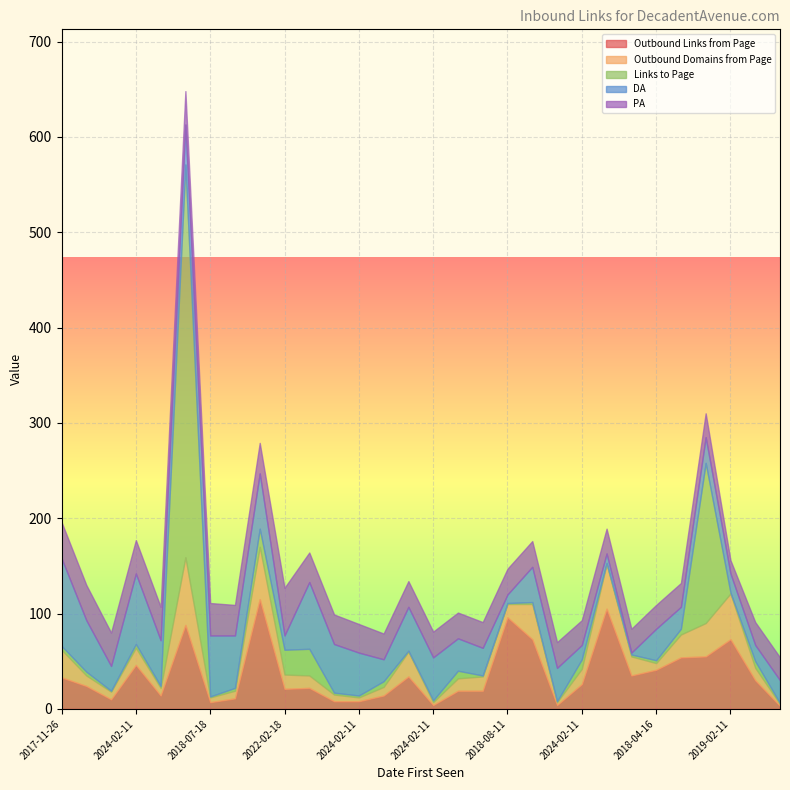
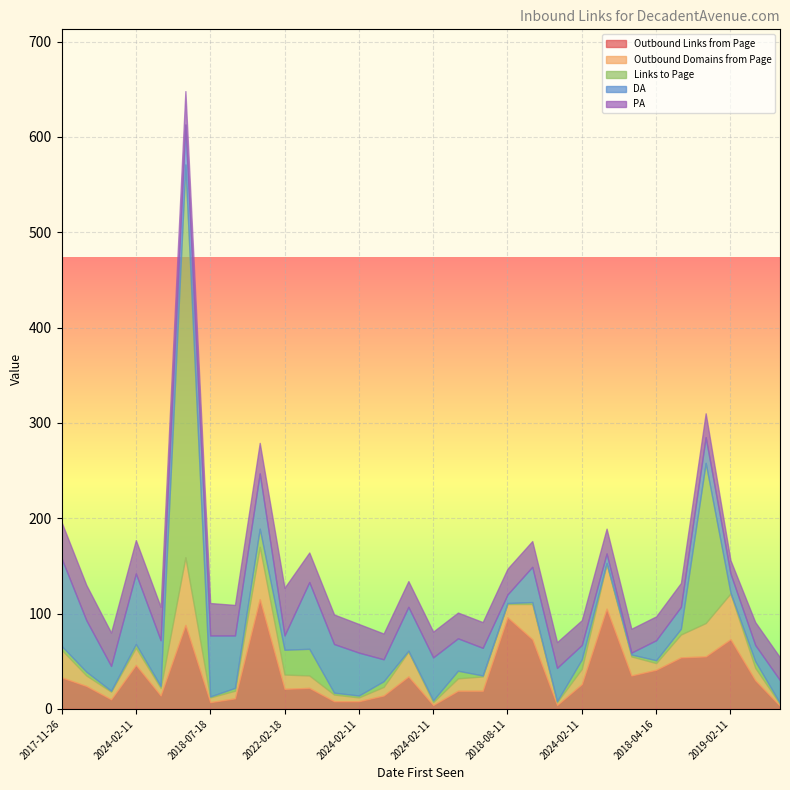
  {
    "Outbound Links from Page": {
      "2017-11-26": 30,
      "2018-07-18": 10,
      "2022-02-18": 20,
      "2018-08-11": 100,
      "2018-04-16": 40,
      "2019-02-11": 70
    },
    "Outbound Domains from Page": {
      "2017-11-26": 30,
      "2022-02-18": 20,
      "2018-04-16": 10
    },
    "Links to Page": {
      "2017-11-26": 0,
      "2022-02-18": 30,
      "2018-04-16": 0
    },
    "DA": {
      "2017-11-26": 90,
      "2018-07-18": 60,
      "2022-02-18": 20,
      "2018-08-11": 10,
-     "2018-04-16": 30,
+     "2018-04-16": 20,
      "2019-02-11": 20
    },
    "PA": {
      "2017-11-26": 40,
      "2018-07-18": 30,
      "2022-02-18": 50,
      "2018-08-11": 30,
      "2018-04-16": 30,
      "2019-02-11": 10
    }
  }
